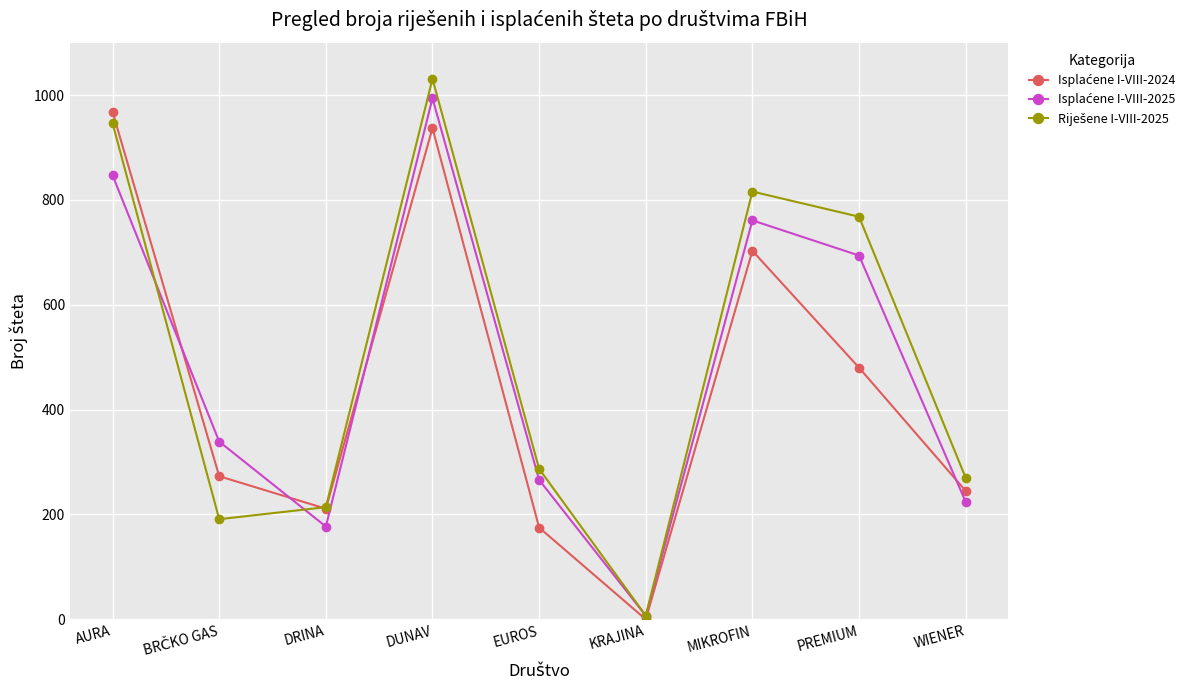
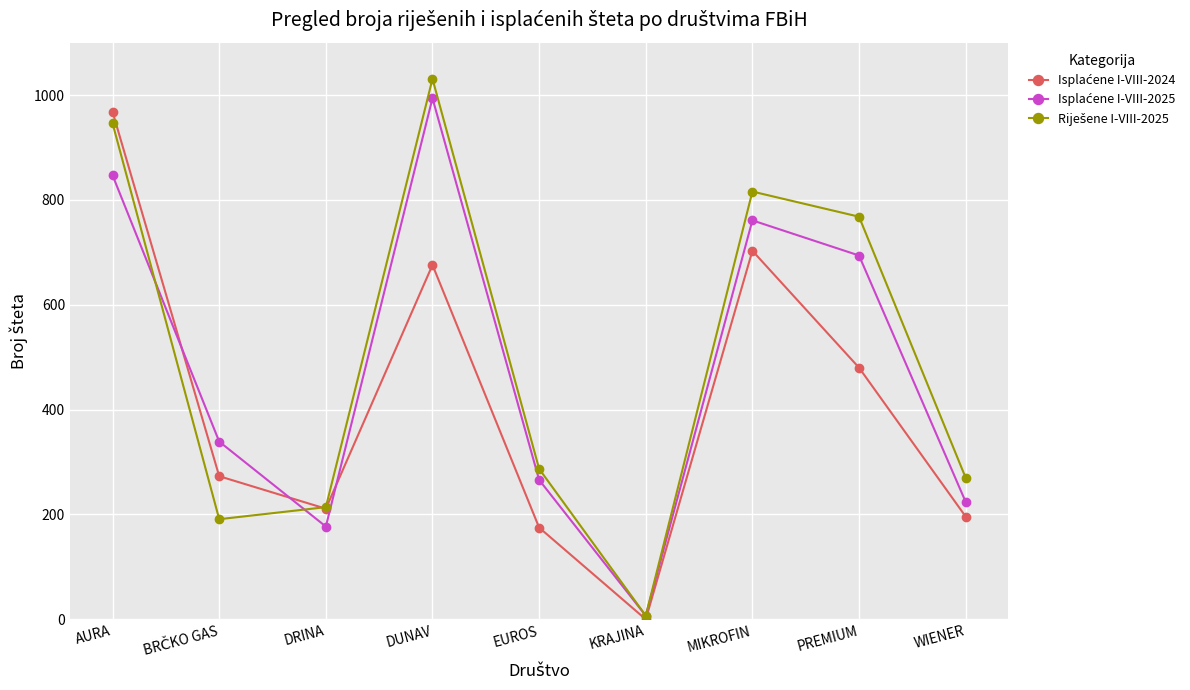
  {
    "Isplaćene I-VIII-2024": {
      "AURA": 970,
      "BRČKO GAS": 270,
-     "DUNAV": 940,
+     "DUNAV": 680,
      "EUROS": 180,
      "KRAJINA": 0,
      "MIKROFIN": 700,
      "PREMIUM": 480,
-     "WIENER": 250
+     "WIENER": 200
    },
    "Isplaćene I-VIII-2025": {
      "AURA": 850,
      "BRČKO GAS": 340,
      "DRINA": 180,
      "DUNAV": 990,
      "EUROS": 270,
      "MIKROFIN": 760,
      "PREMIUM": 690,
      "WIENER": 220
    },
    "Riješene I-VIII-2025": {
      "AURA": 950,
      "BRČKO GAS": 190,
      "DUNAV": 1030,
      "EUROS": 290,
      "MIKROFIN": 820,
      "PREMIUM": 770,
      "WIENER": 270
    }
  }
